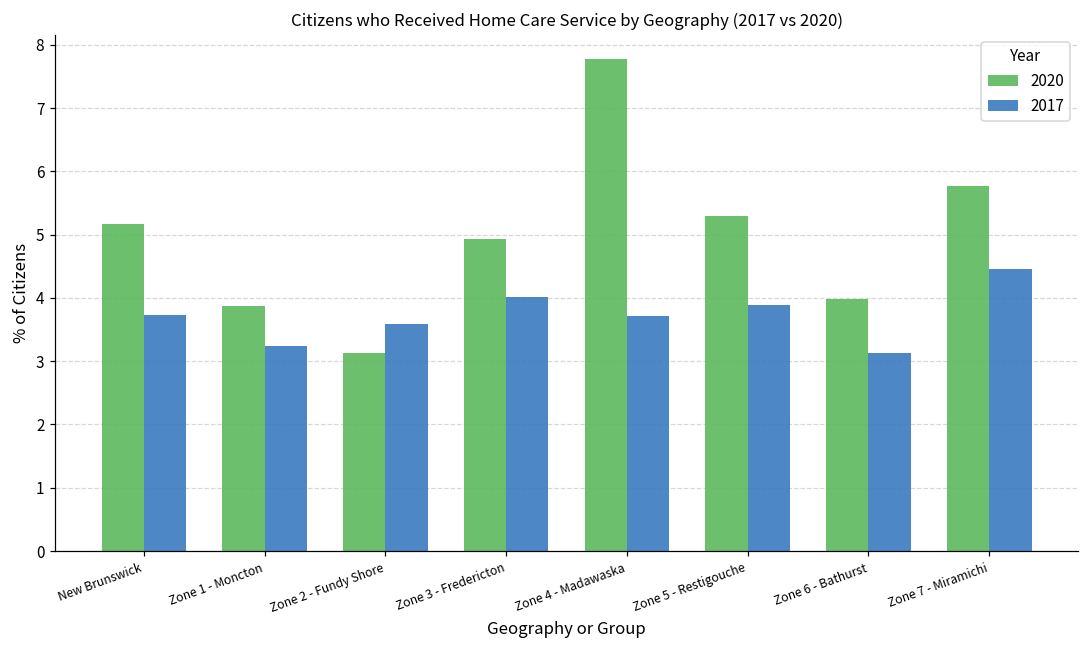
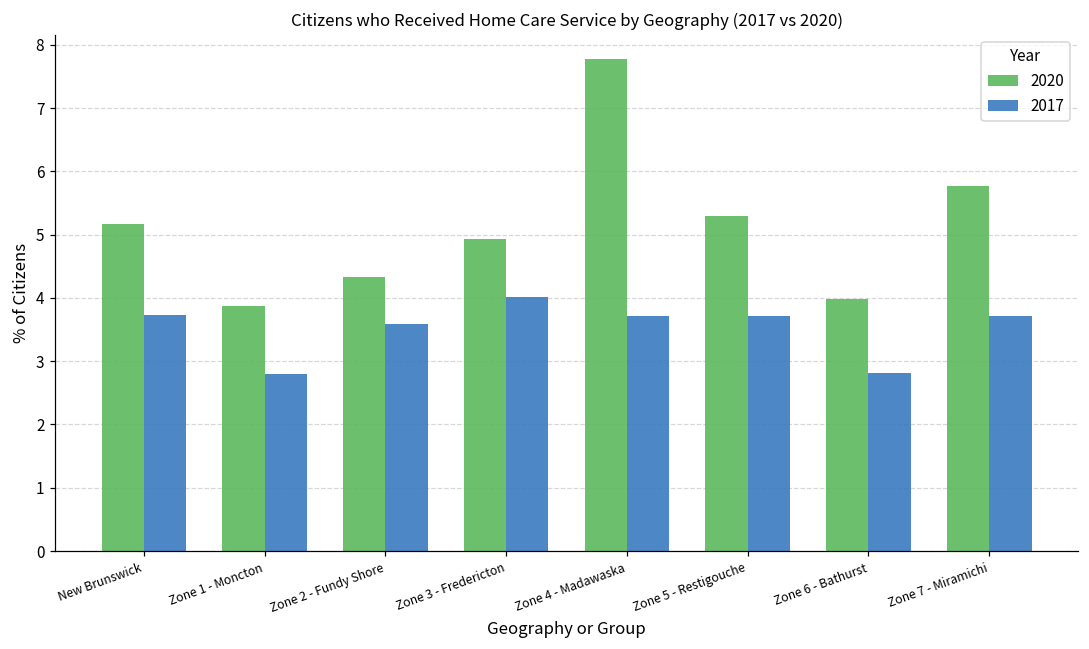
  {
    "2020": {
      "New Brunswick": 5.2,
      "Zone 1 - Moncton": 3.9,
-     "Zone 2 - Fundy Shore": 3.1,
+     "Zone 2 - Fundy Shore": 4.3,
      "Zone 3 - Fredericton": 4.9,
      "Zone 4 - Madawaska": 7.8,
      "Zone 5 - Restigouche": 5.3,
      "Zone 6 - Bathurst": 4.0,
      "Zone 7 - Miramichi": 5.8
    },
    "2017": {
      "New Brunswick": 3.7,
-     "Zone 1 - Moncton": 3.2,
+     "Zone 1 - Moncton": 2.8,
      "Zone 2 - Fundy Shore": 3.6,
      "Zone 3 - Fredericton": 4.0,
      "Zone 4 - Madawaska": 3.7,
-     "Zone 5 - Restigouche": 3.9,
-     "Zone 6 - Bathurst": 3.1,
-     "Zone 7 - Miramichi": 4.5
+     "Zone 5 - Restigouche": 3.7,
+     "Zone 6 - Bathurst": 2.8,
+     "Zone 7 - Miramichi": 3.7
    }
  }
